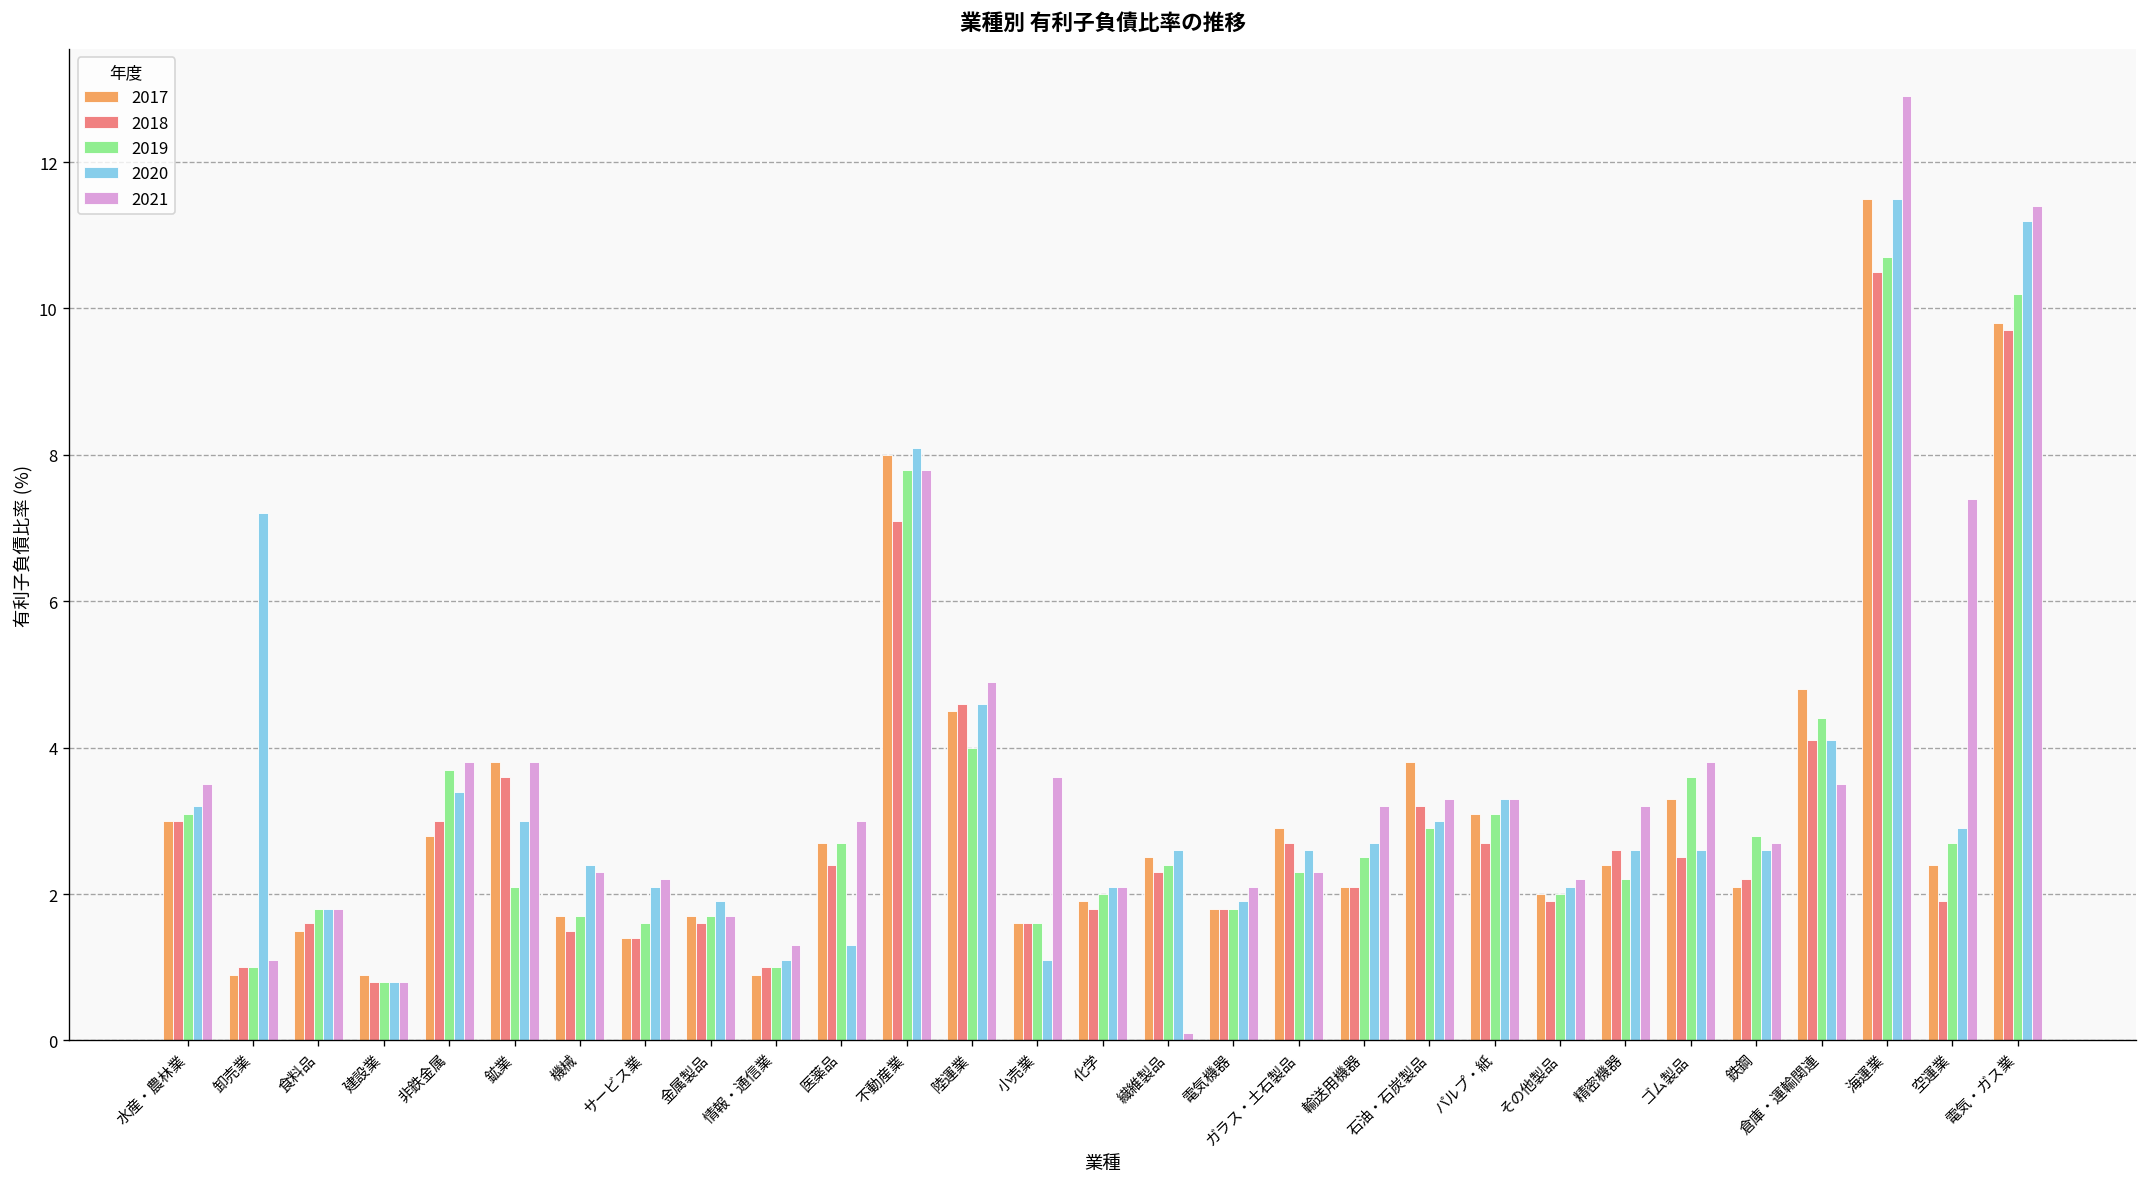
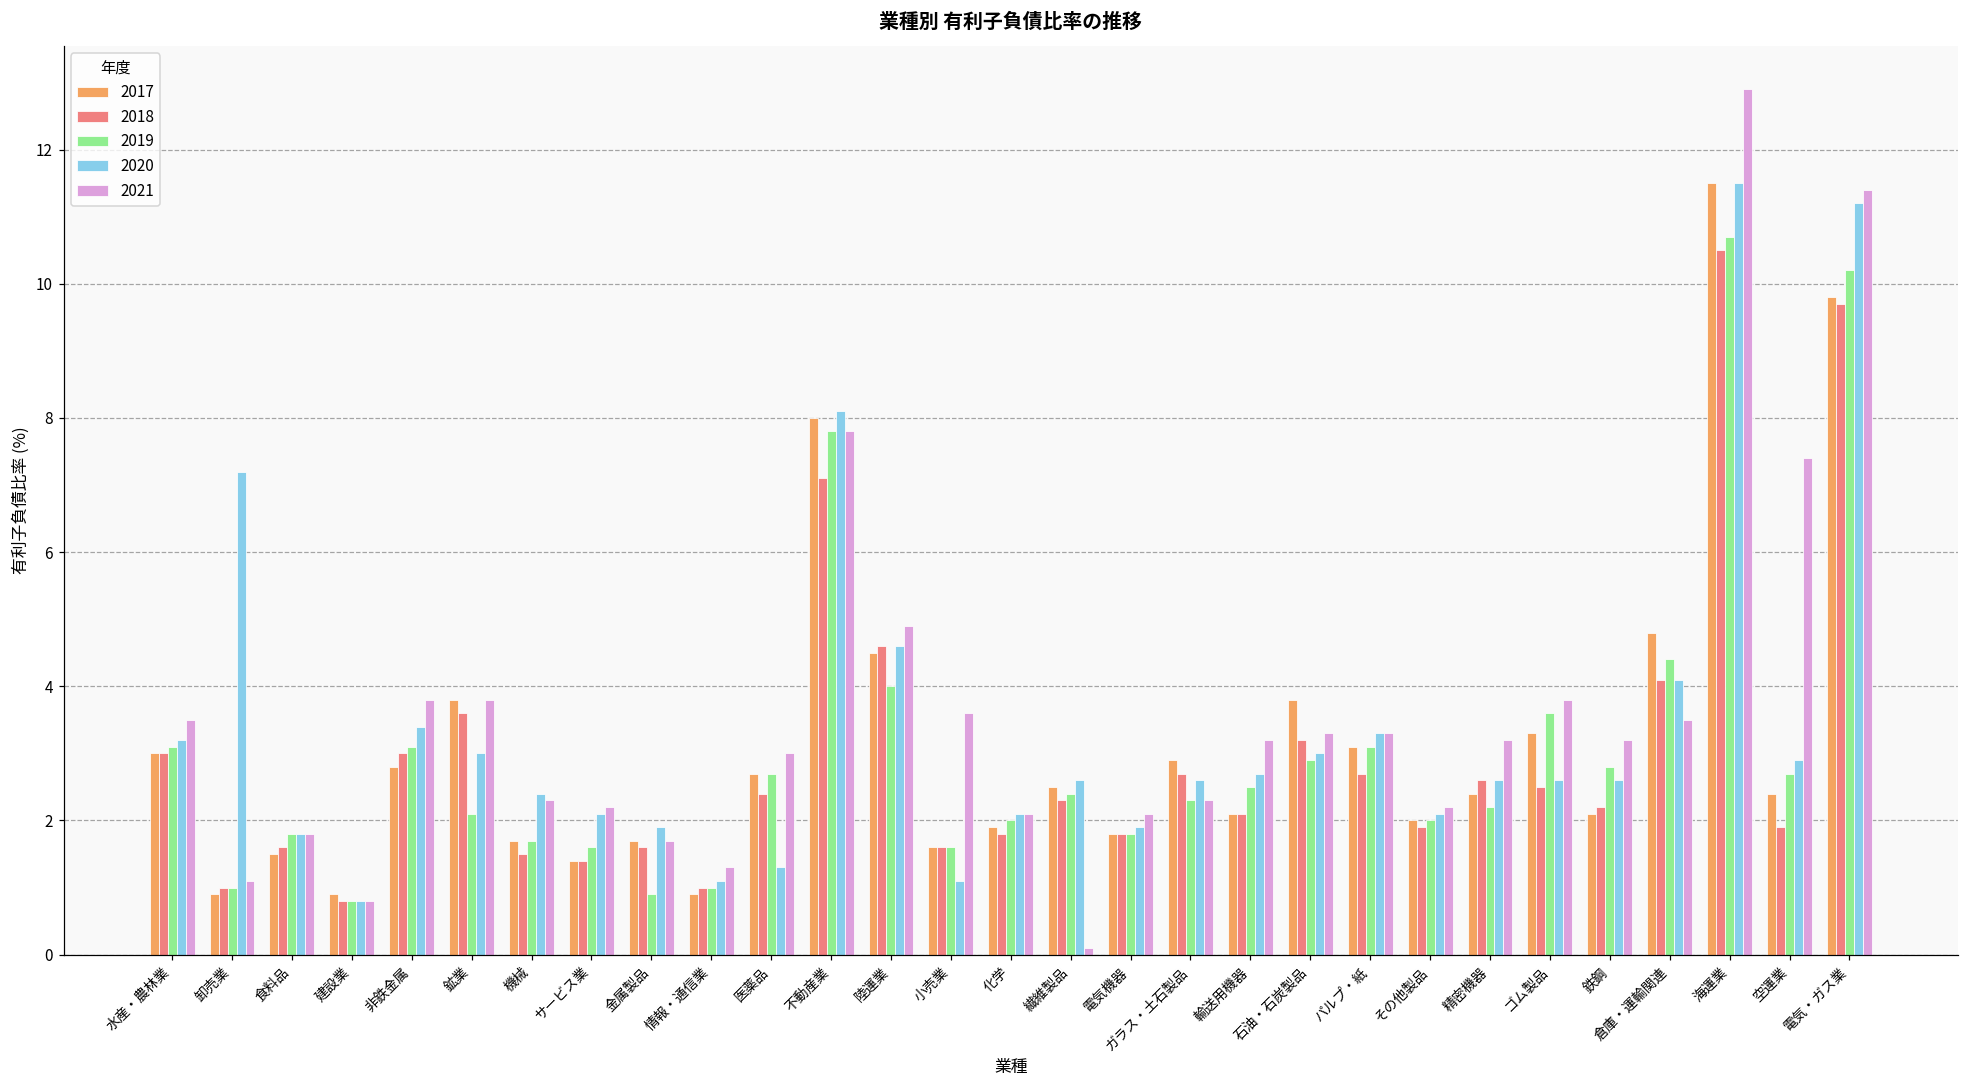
  {
    "2019": {
      "水産・農林業": 3.1,
      "卸売業": 1.0,
      "食料品": 1.8,
      "建設業": 0.8,
-     "非鉄金属": 3.7,
+     "非鉄金属": 3.1,
      "鉱業": 2.1,
      "機械": 1.7,
      "サービス業": 1.6,
-     "金属製品": 1.7,
+     "金属製品": 0.9,
      "情報・通信業": 1.0,
      "医薬品": 2.7,
      "不動産業": 7.8,
      "陸運業": 4.0,
      "小売業": 1.6,
      "化学": 2.0,
      "繊維製品": 2.4,
      "電気機器": 1.8,
      "ガラス・土石製品": 2.3,
      "輸送用機器": 2.5,
      "石油・石炭製品": 2.9,
      "パルプ・紙": 3.1,
      "その他製品": 2.0,
      "精密機器": 2.2,
      "ゴム製品": 3.6,
      "鉄鋼": 2.8,
      "倉庫・運輸関連": 4.4,
      "海運業": 10.7,
      "空運業": 2.7,
      "電気・ガス業": 10.2
    },
    "2020": {
      "水産・農林業": 3.2,
      "卸売業": 7.2,
      "食料品": 1.8,
      "建設業": 0.8,
      "非鉄金属": 3.4,
      "鉱業": 3.0,
      "機械": 2.4,
      "サービス業": 2.1,
      "金属製品": 1.9,
      "情報・通信業": 1.1,
      "医薬品": 1.3,
      "不動産業": 8.1,
      "陸運業": 4.6,
      "小売業": 1.1,
      "化学": 2.1,
      "繊維製品": 2.6,
      "電気機器": 1.9,
      "ガラス・土石製品": 2.6,
      "輸送用機器": 2.7,
      "石油・石炭製品": 3.0,
      "パルプ・紙": 3.3,
      "その他製品": 2.1,
      "精密機器": 2.6,
      "ゴム製品": 2.6,
      "鉄鋼": 2.6,
      "倉庫・運輸関連": 4.1,
      "海運業": 11.5,
      "空運業": 2.9,
      "電気・ガス業": 11.2
    },
    "2021": {
      "水産・農林業": 3.5,
      "卸売業": 1.1,
      "食料品": 1.8,
      "建設業": 0.8,
      "非鉄金属": 3.8,
      "鉱業": 3.8,
      "機械": 2.3,
      "サービス業": 2.2,
      "金属製品": 1.7,
      "情報・通信業": 1.3,
      "医薬品": 3.0,
      "不動産業": 7.8,
      "陸運業": 4.9,
      "小売業": 3.6,
      "化学": 2.1,
      "繊維製品": 0.1,
      "電気機器": 2.1,
      "ガラス・土石製品": 2.3,
      "輸送用機器": 3.2,
      "石油・石炭製品": 3.3,
      "パルプ・紙": 3.3,
      "その他製品": 2.2,
      "精密機器": 3.2,
      "ゴム製品": 3.8,
-     "鉄鋼": 2.7,
+     "鉄鋼": 3.2,
      "倉庫・運輸関連": 3.5,
      "海運業": 12.9,
      "空運業": 7.4,
      "電気・ガス業": 11.4
    }
  }
